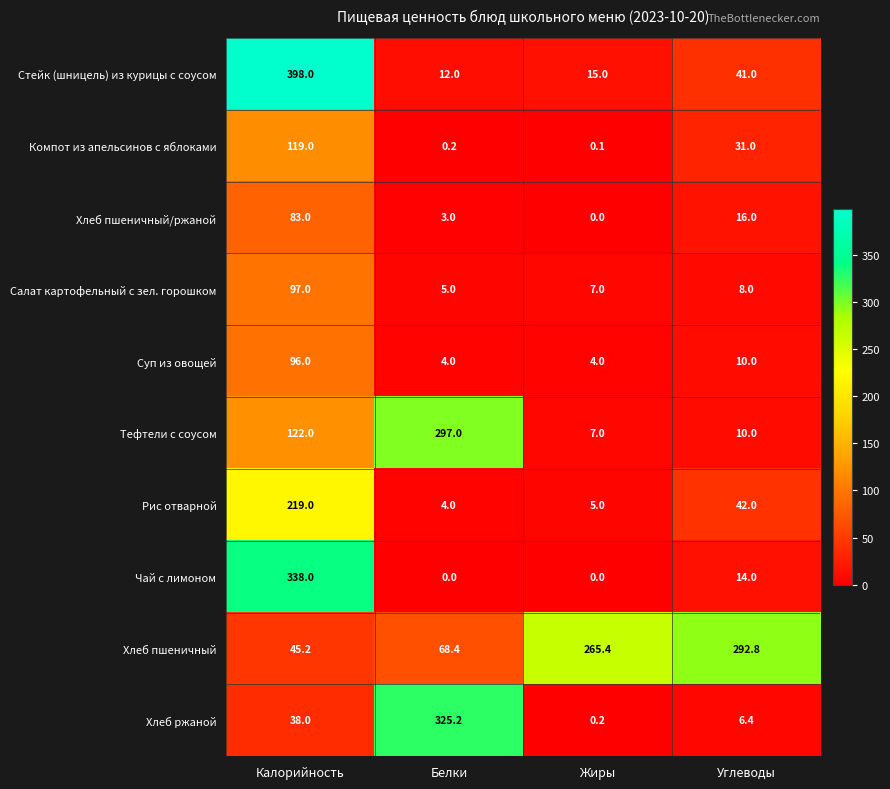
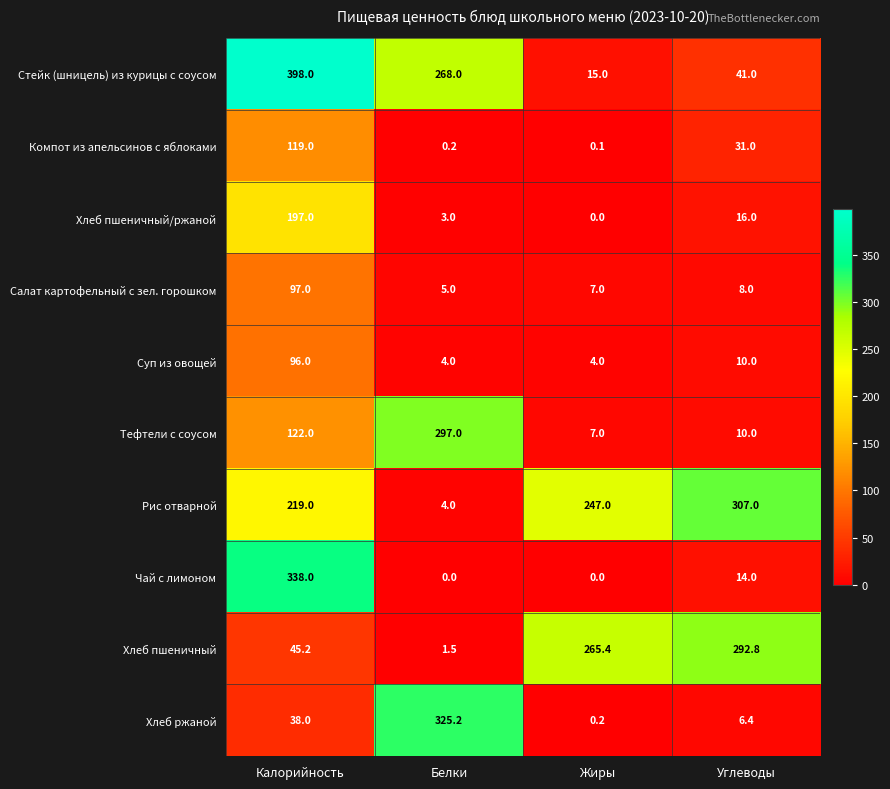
  {
    "Стейк (шницель) из курицы с соусом": {
      "Калорийность": 398.0,
-     "Белки": 12.0,
+     "Белки": 268.0,
      "Жиры": 15.0,
      "Углеводы": 41.0
    },
    "Компот из апельсинов с яблоками": {
      "Калорийность": 119.0,
      "Белки": 0.2,
      "Жиры": 0.1,
      "Углеводы": 31.0
    },
    "Хлеб пшеничный/ржаной": {
-     "Калорийность": 83.0,
+     "Калорийность": 197.0,
      "Белки": 3.0,
      "Жиры": 0.0,
      "Углеводы": 16.0
    },
    "Салат картофельный с зел. горошком": {
      "Калорийность": 97.0,
      "Белки": 5.0,
      "Жиры": 7.0,
      "Углеводы": 8.0
    },
    "Суп из овощей": {
      "Калорийность": 96.0,
      "Белки": 4.0,
      "Жиры": 4.0,
      "Углеводы": 10.0
    },
    "Тефтели с соусом": {
      "Калорийность": 122.0,
      "Белки": 297.0,
      "Жиры": 7.0,
      "Углеводы": 10.0
    },
    "Рис отварной": {
      "Калорийность": 219.0,
      "Белки": 4.0,
-     "Жиры": 5.0,
-     "Углеводы": 42.0
+     "Жиры": 247.0,
+     "Углеводы": 307.0
    },
    "Чай с лимоном": {
      "Калорийность": 338.0,
      "Белки": 0.0,
      "Жиры": 0.0,
      "Углеводы": 14.0
    },
    "Хлеб пшеничный": {
      "Калорийность": 45.2,
-     "Белки": 68.4,
+     "Белки": 1.5,
      "Жиры": 265.4,
      "Углеводы": 292.8
    },
    "Хлеб ржаной": {
      "Калорийность": 38.0,
      "Белки": 325.2,
      "Жиры": 0.2,
      "Углеводы": 6.4
    }
  }
